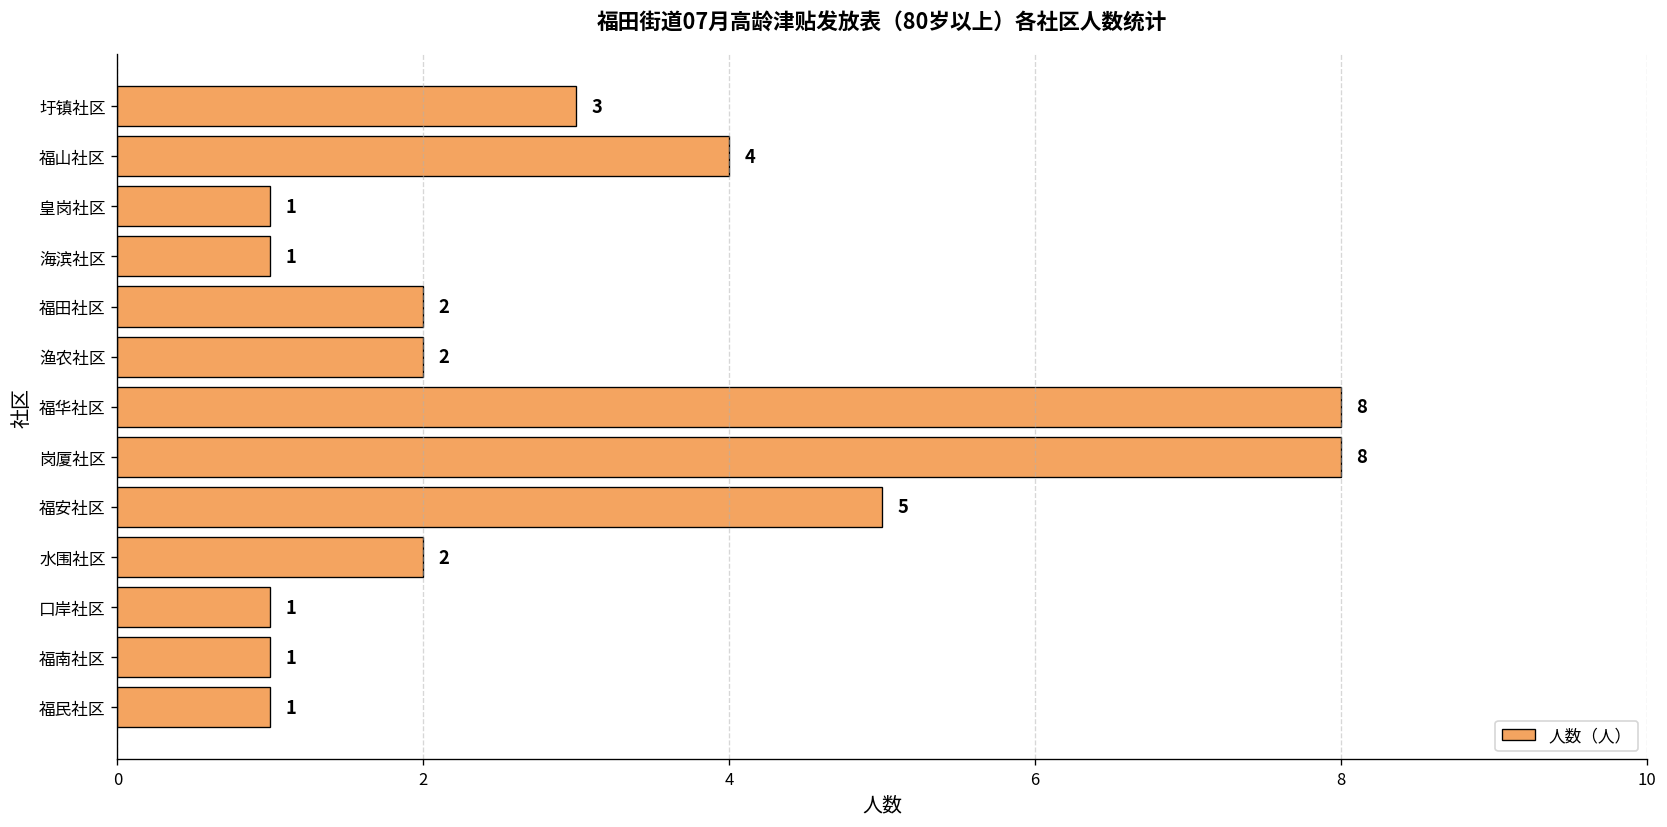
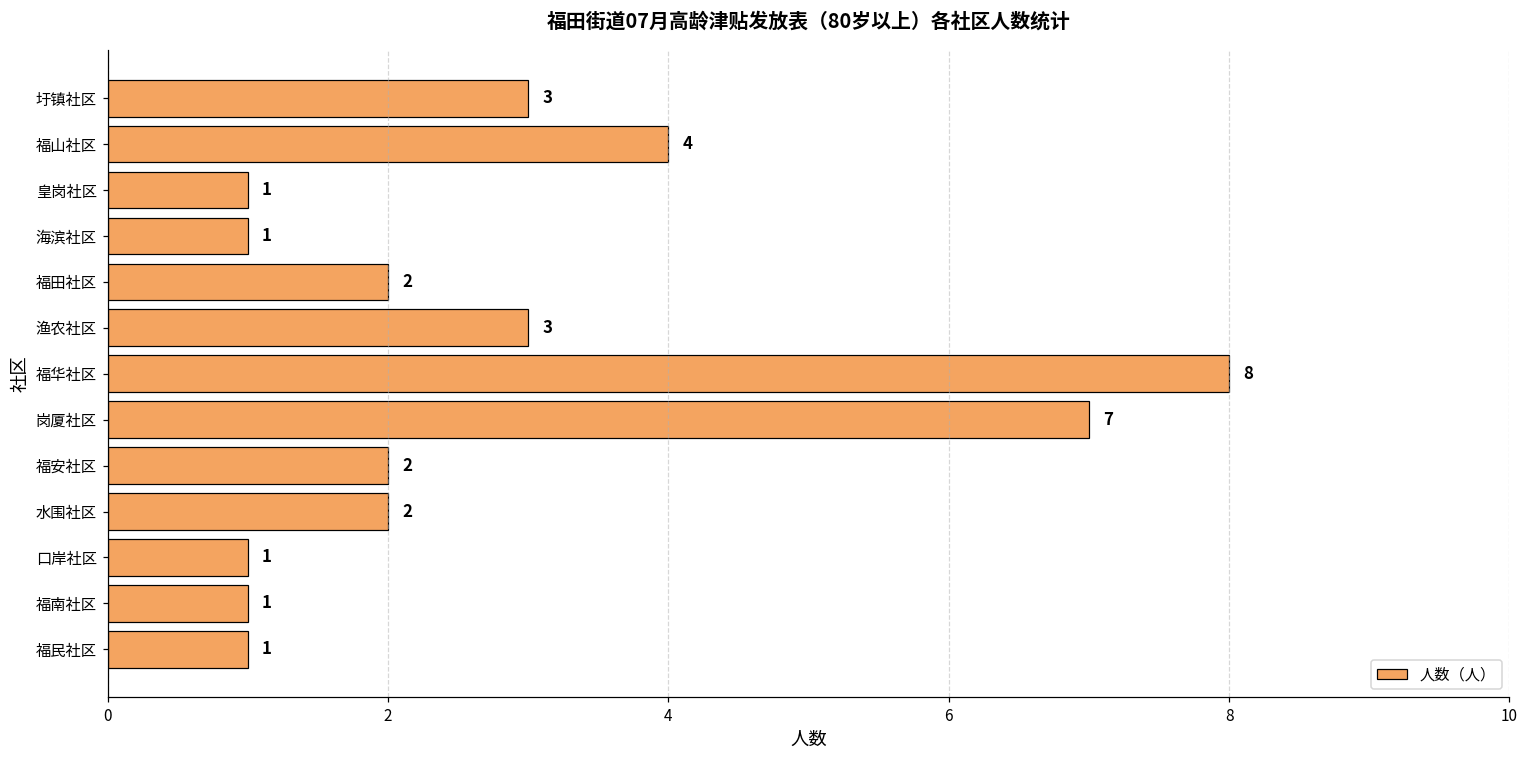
  {
    "圩镇社区": 3,
    "福山社区": 4,
    "皇岗社区": 1,
    "海滨社区": 1,
    "福田社区": 2,
-   "渔农社区": 2,
+   "渔农社区": 3,
    "福华社区": 8,
-   "岗厦社区": 8,
-   "福安社区": 5,
+   "岗厦社区": 7,
+   "福安社区": 2,
    "水围社区": 2,
    "口岸社区": 1,
    "福南社区": 1,
    "福民社区": 1
  }
